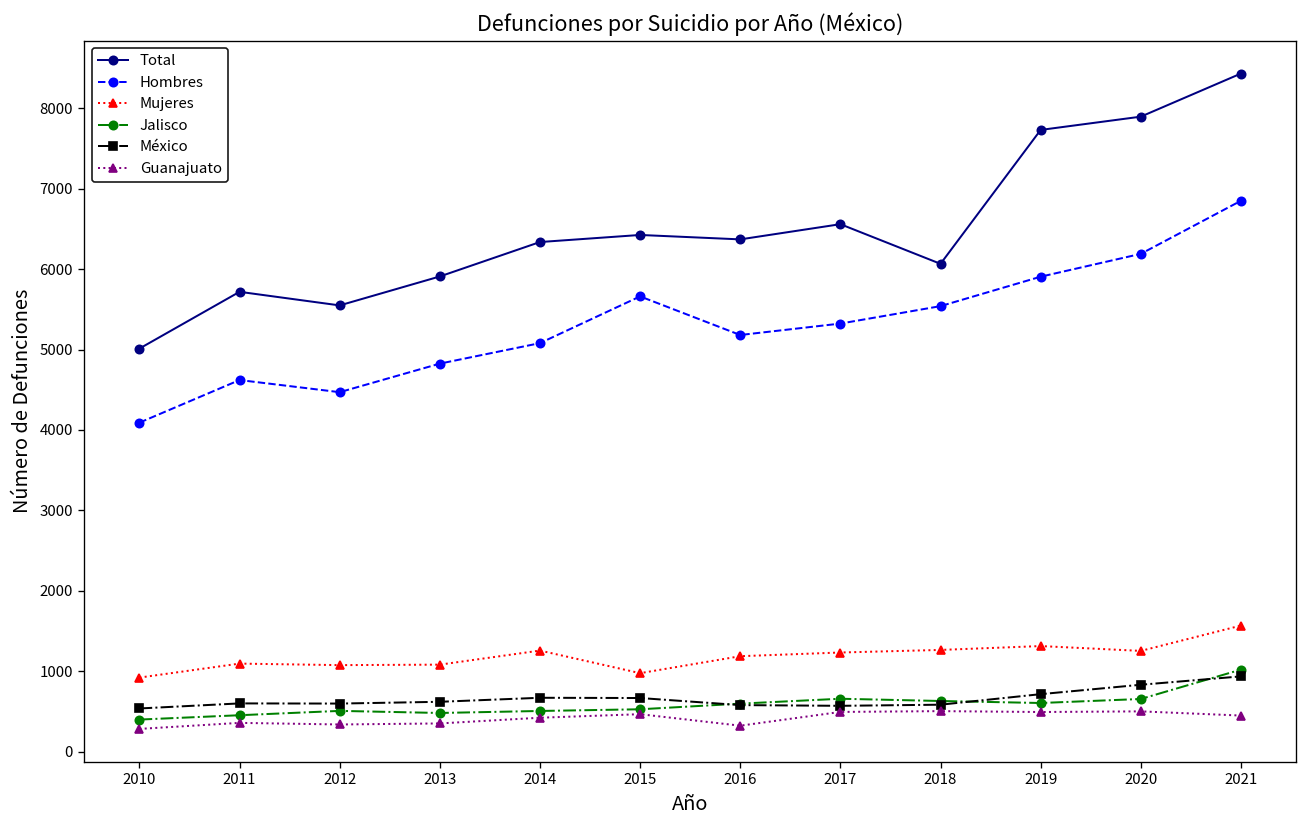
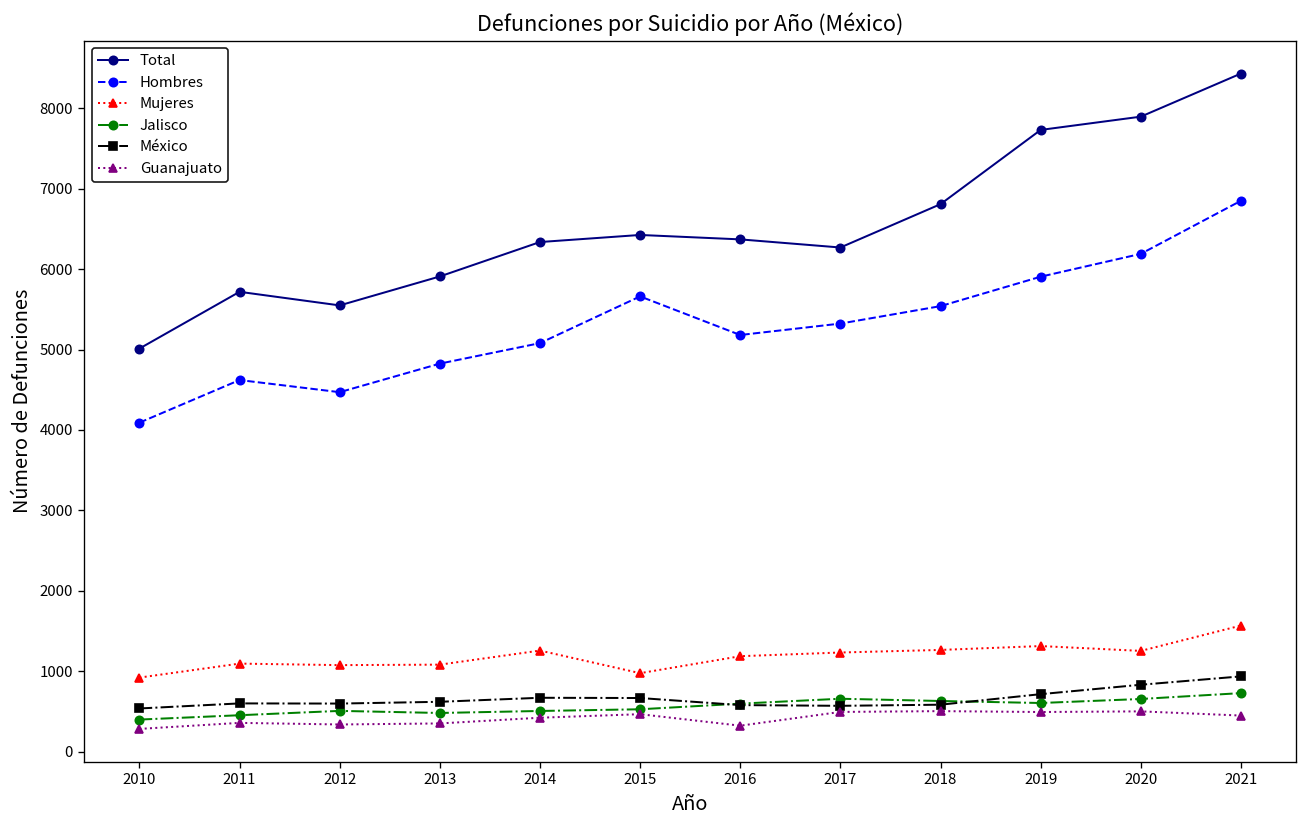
  {
    "Total": {
      "2010": 5000,
      "2011": 5700,
      "2012": 5500,
      "2013": 5900,
      "2014": 6300,
      "2015": 6400,
      "2016": 6400,
-     "2017": 6600,
-     "2018": 6100,
+     "2017": 6300,
+     "2018": 6800,
      "2019": 7700,
      "2020": 7900,
      "2021": 8400
    },
    "Hombres": {
      "2010": 4100,
      "2011": 4600,
      "2012": 4500,
      "2013": 4800,
      "2014": 5100,
      "2015": 5700,
      "2016": 5200,
      "2017": 5300,
      "2018": 5500,
      "2019": 5900,
      "2020": 6200,
      "2021": 6900
    },
    "Mujeres": {
      "2010": 900,
      "2011": 1100,
      "2012": 1100,
      "2013": 1100,
      "2014": 1300,
      "2015": 1000,
      "2016": 1200,
      "2017": 1200,
      "2018": 1300,
      "2019": 1300,
      "2020": 1300,
      "2021": 1600
    },
    "Jalisco": {
      "2010": 400,
      "2011": 500,
      "2012": 500,
      "2013": 500,
      "2014": 500,
      "2015": 500,
      "2017": 700,
      "2018": 600,
      "2019": 600,
      "2020": 700,
-     "2021": 1000
+     "2021": 700
    },
    "México": {
      "2010": 500,
      "2011": 600,
      "2012": 600,
      "2013": 600,
      "2014": 700,
      "2015": 700,
      "2017": 600,
      "2018": 600,
      "2019": 700,
      "2020": 800,
      "2021": 900
    },
    "Guanajuato": {
      "2010": 300,
      "2011": 400,
      "2012": 300,
      "2013": 400,
      "2014": 400,
      "2015": 500,
      "2016": 300,
      "2017": 500,
      "2018": 500,
      "2019": 500,
      "2020": 500,
      "2021": 400
    }
  }
